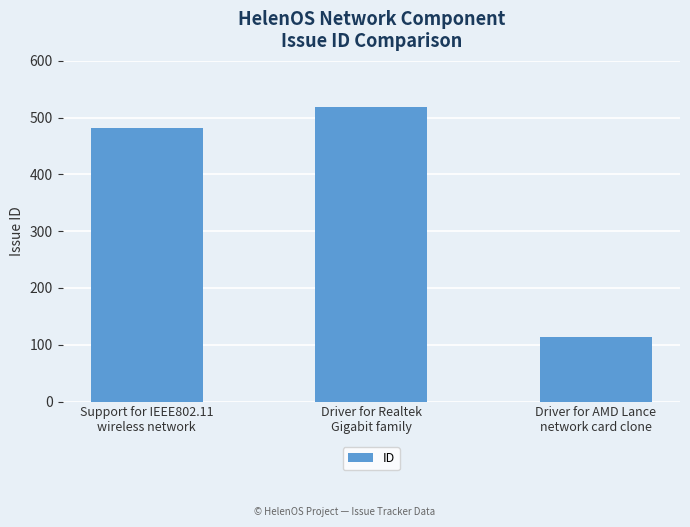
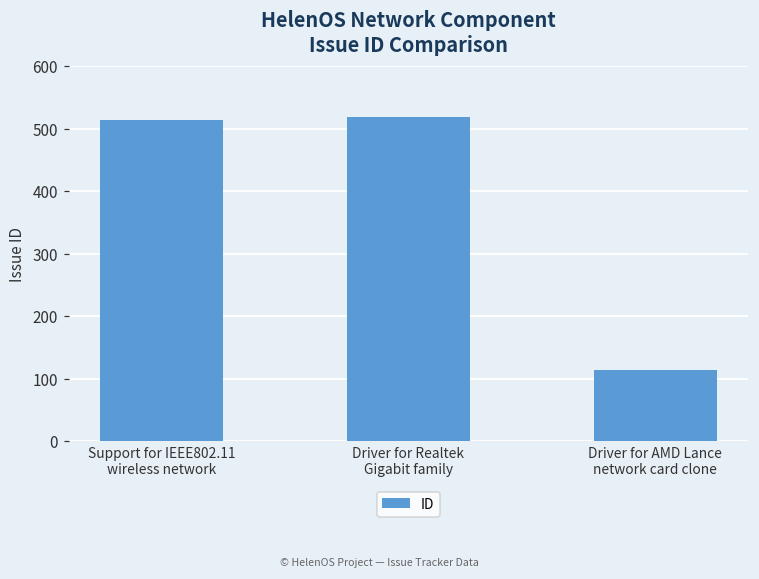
  {
-   "Support for IEEE802.11 wireless network": 480,
+   "Support for IEEE802.11 wireless network": 510,
    "Driver for Realtek Gigabit family": 520,
    "Driver for AMD Lance network card clone": 110
  }
